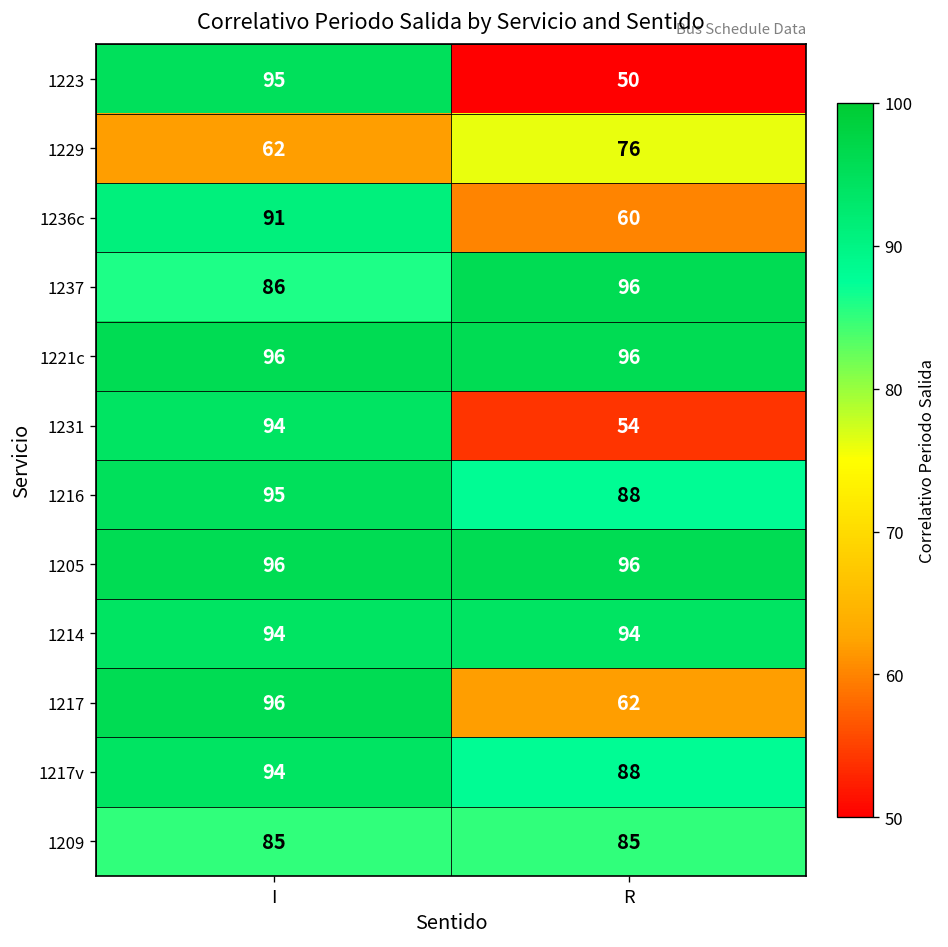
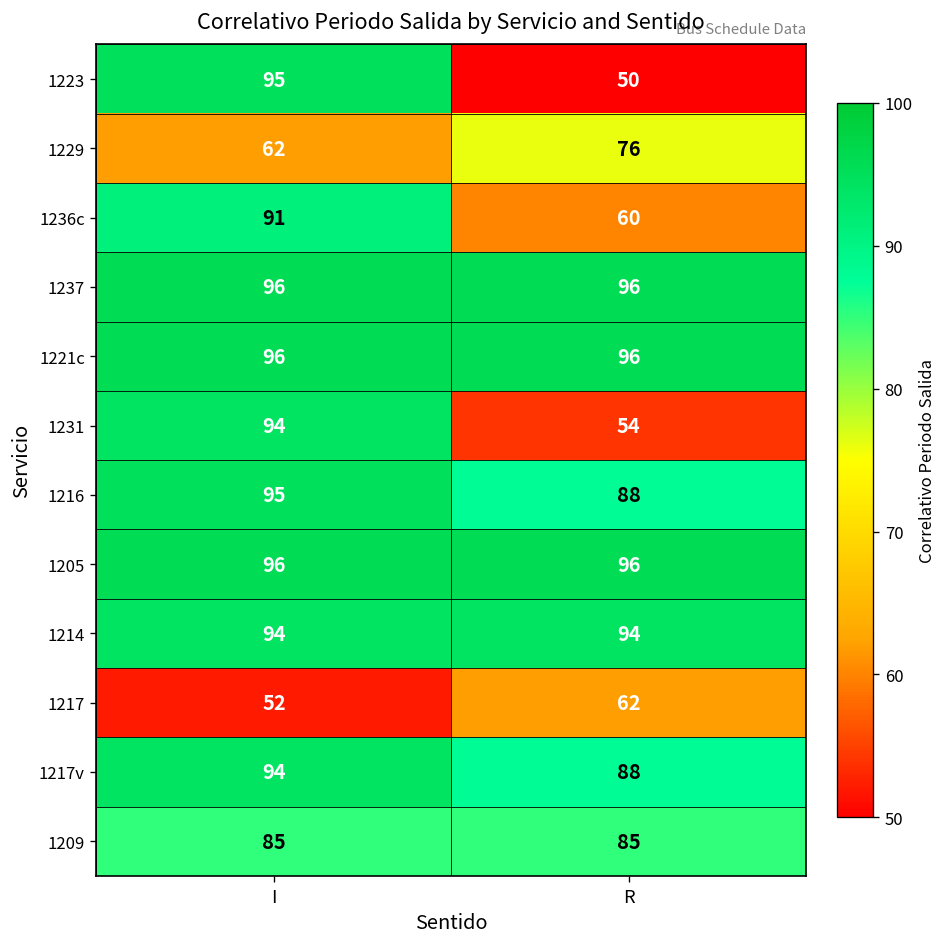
  {
    "1223": {
      "I": 95,
      "R": 50
    },
    "1229": {
      "I": 62,
      "R": 76
    },
    "1236c": {
      "I": 91,
      "R": 60
    },
    "1237": {
-     "I": 86,
+     "I": 96,
      "R": 96
    },
    "1221c": {
      "I": 96,
      "R": 96
    },
    "1231": {
      "I": 94,
      "R": 54
    },
    "1216": {
      "I": 95,
      "R": 88
    },
    "1205": {
      "I": 96,
      "R": 96
    },
    "1214": {
      "I": 94,
      "R": 94
    },
    "1217": {
-     "I": 96,
+     "I": 52,
      "R": 62
    },
    "1217v": {
      "I": 94,
      "R": 88
    },
    "1209": {
      "I": 85,
      "R": 85
    }
  }
